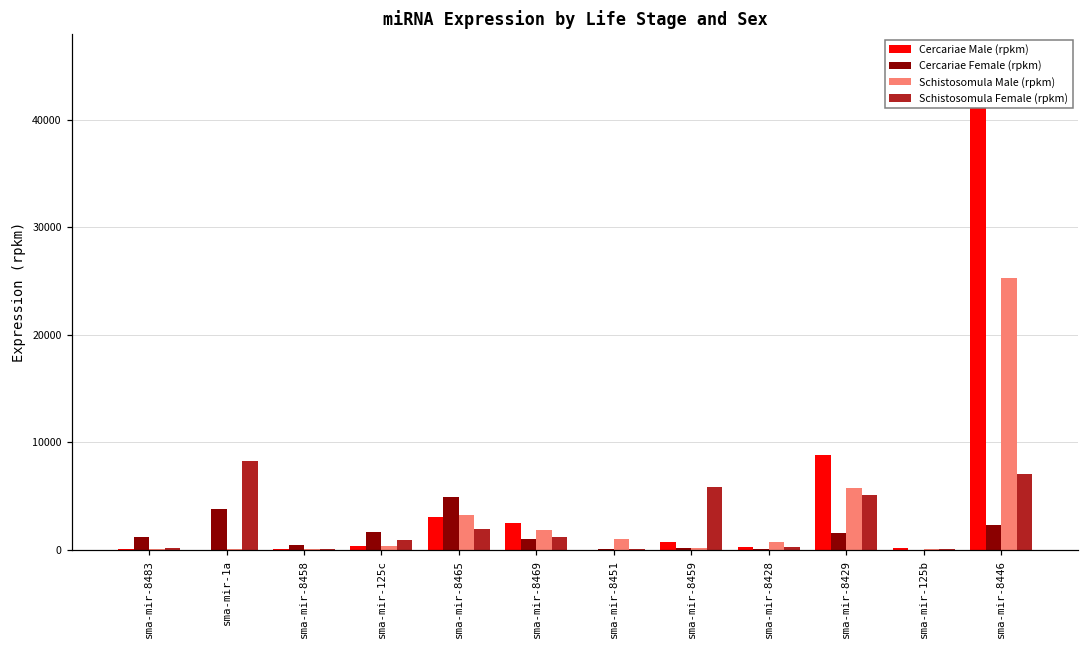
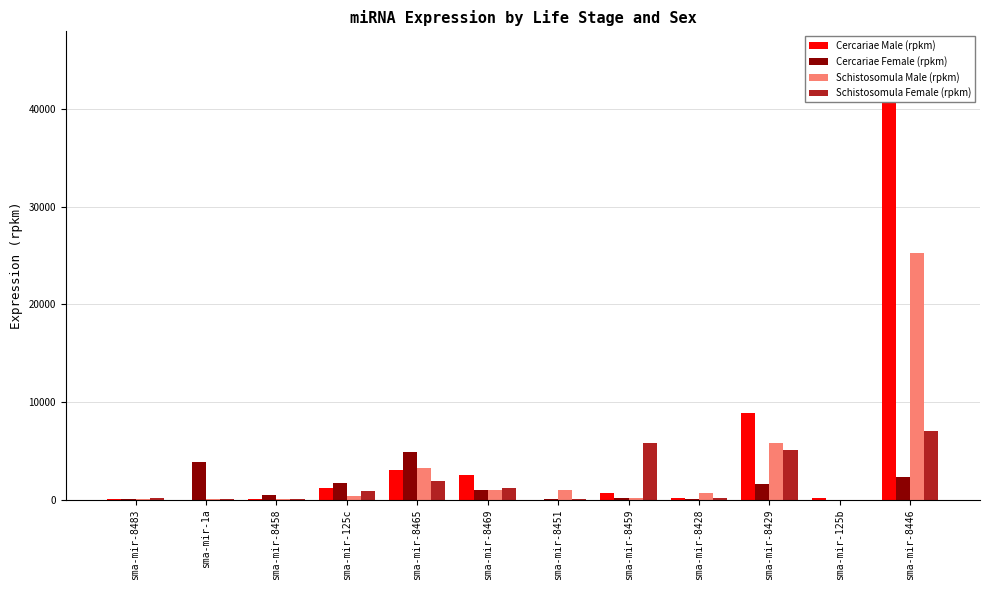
  {
    "Cercariae Male (rpkm)": {
-     "sma-mir-125c": 0,
+     "sma-mir-125c": 1000,
      "sma-mir-8465": 3000,
      "sma-mir-8469": 2000,
      "sma-mir-8459": 1000,
      "sma-mir-8429": 9000
    },
    "Cercariae Female (rpkm)": {
-     "sma-mir-8483": 1000,
+     "sma-mir-8483": 0,
      "sma-mir-1a": 4000,
      "sma-mir-8458": 0,
      "sma-mir-125c": 2000,
      "sma-mir-8465": 5000,
      "sma-mir-8469": 1000,
      "sma-mir-8429": 2000,
      "sma-mir-8446": 2000
    },
    "Schistosomula Male (rpkm)": {
      "sma-mir-125c": 0,
      "sma-mir-8465": 3000,
-     "sma-mir-8469": 2000,
+     "sma-mir-8469": 1000,
      "sma-mir-8451": 1000,
      "sma-mir-8428": 1000,
      "sma-mir-8429": 6000,
      "sma-mir-8446": 25000
    },
    "Schistosomula Female (rpkm)": {
-     "sma-mir-1a": 8000,
+     "sma-mir-1a": 0,
      "sma-mir-125c": 1000,
      "sma-mir-8465": 2000,
      "sma-mir-8469": 1000,
      "sma-mir-8459": 6000,
      "sma-mir-8429": 5000,
      "sma-mir-8446": 7000
    }
  }
